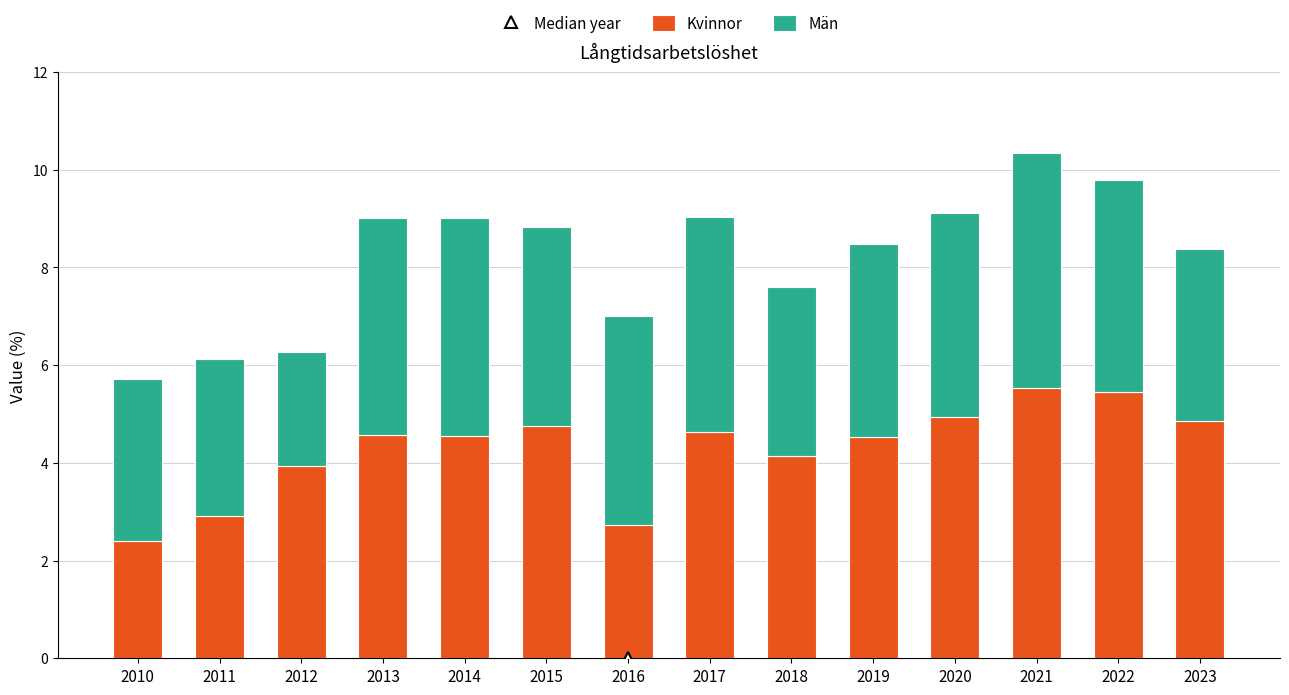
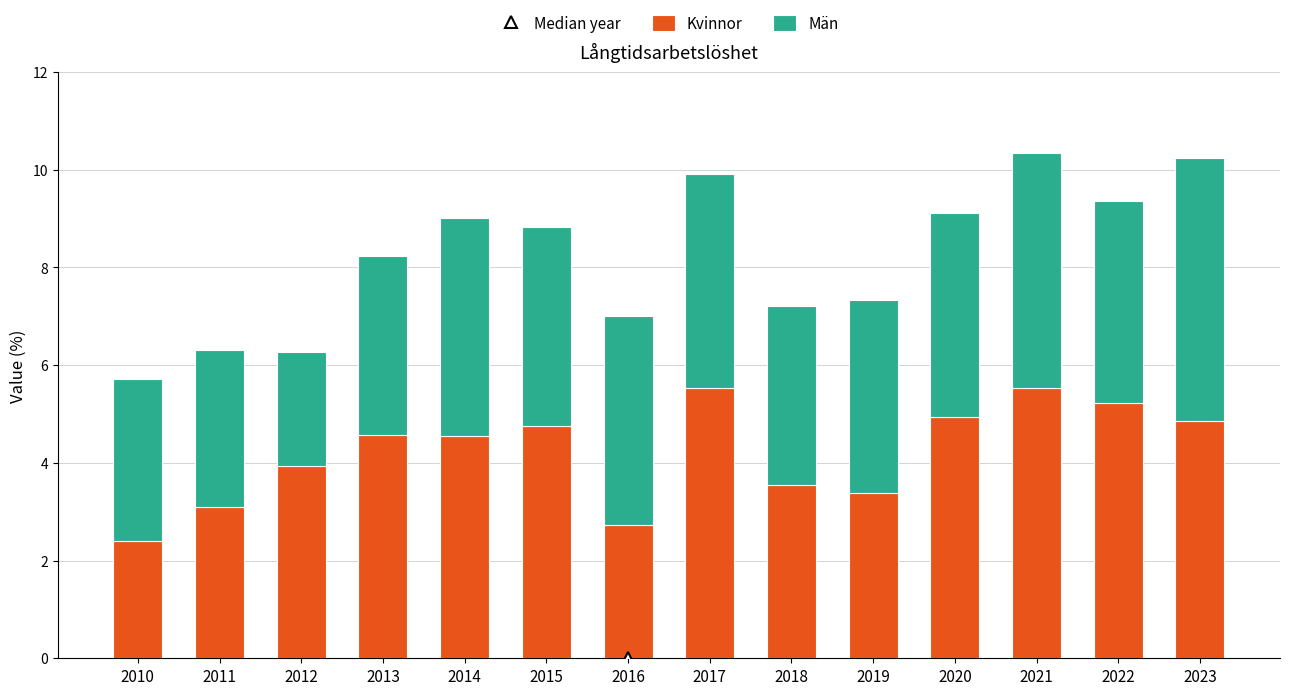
  {
    "Kvinnor": {
      "2010": 2.4,
-     "2011": 2.9,
+     "2011": 3.1,
      "2012": 3.9,
      "2013": 4.6,
      "2014": 4.5,
      "2015": 4.7,
      "2016": 2.7,
-     "2017": 4.6,
-     "2018": 4.1,
-     "2019": 4.5,
+     "2017": 5.5,
+     "2018": 3.6,
+     "2019": 3.4,
      "2020": 4.9,
      "2021": 5.5,
-     "2022": 5.4,
+     "2022": 5.2,
      "2023": 4.9
    },
    "Median year": {
      "2016": 0.0
    },
    "Män": {
      "2010": 3.3,
      "2011": 3.2,
      "2012": 2.3,
-     "2013": 4.4,
+     "2013": 3.7,
      "2014": 4.5,
      "2015": 4.1,
      "2016": 4.3,
      "2017": 4.4,
-     "2018": 3.5,
+     "2018": 3.7,
      "2019": 3.9,
      "2020": 4.2,
      "2021": 4.8,
-     "2022": 4.3,
-     "2023": 3.5
+     "2022": 4.1,
+     "2023": 5.4
    }
  }
